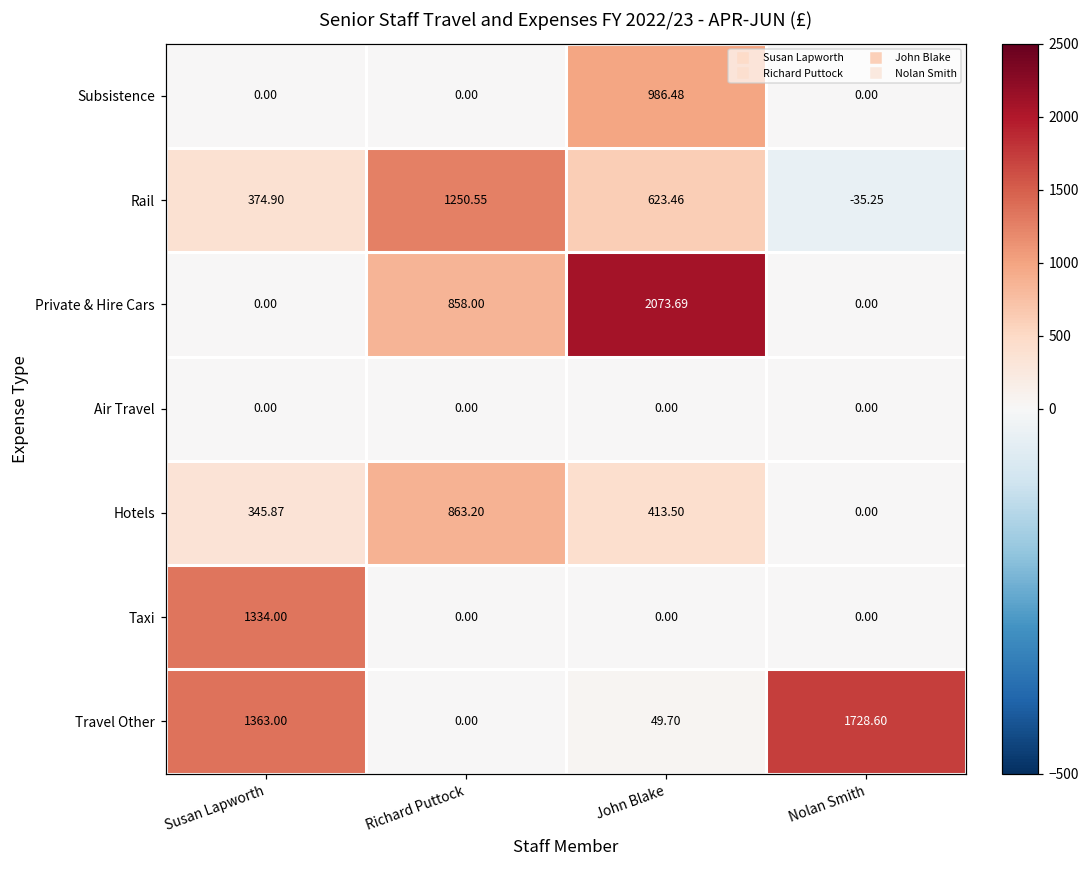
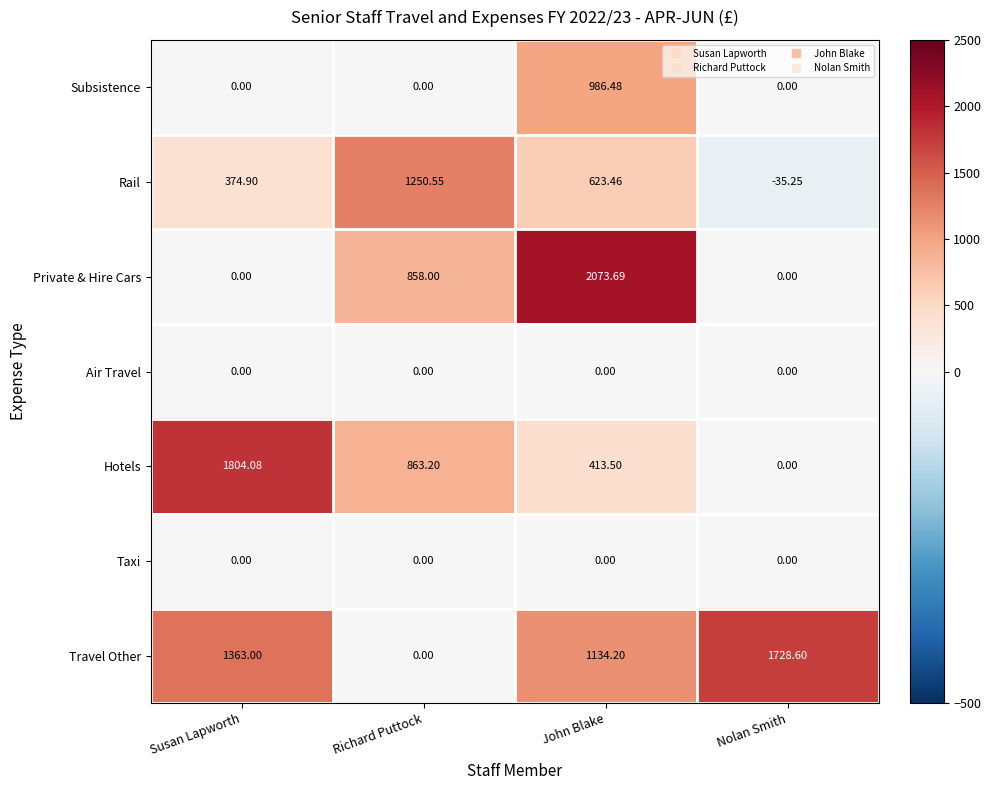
  {
    "Subsistence": {
      "Susan Lapworth": 0.00,
      "Richard Puttock": 0.00,
      "John Blake": 986.48,
      "Nolan Smith": 0.00
    },
    "Rail": {
      "Susan Lapworth": 374.90,
      "Richard Puttock": 1250.55,
      "John Blake": 623.46,
      "Nolan Smith": -35.25
    },
    "Private & Hire Cars": {
      "Susan Lapworth": 0.00,
      "Richard Puttock": 858.00,
      "John Blake": 2073.69,
      "Nolan Smith": 0.00
    },
    "Air Travel": {
      "Susan Lapworth": 0.00,
      "Richard Puttock": 0.00,
      "John Blake": 0.00,
      "Nolan Smith": 0.00
    },
    "Hotels": {
-     "Susan Lapworth": 345.87,
+     "Susan Lapworth": 1804.08,
      "Richard Puttock": 863.20,
      "John Blake": 413.50,
      "Nolan Smith": 0.00
    },
    "Taxi": {
-     "Susan Lapworth": 1334.00,
+     "Susan Lapworth": 0.00,
      "Richard Puttock": 0.00,
      "John Blake": 0.00,
      "Nolan Smith": 0.00
    },
    "Travel Other": {
      "Susan Lapworth": 1363.00,
      "Richard Puttock": 0.00,
-     "John Blake": 49.70,
+     "John Blake": 1134.20,
      "Nolan Smith": 1728.60
    }
  }
